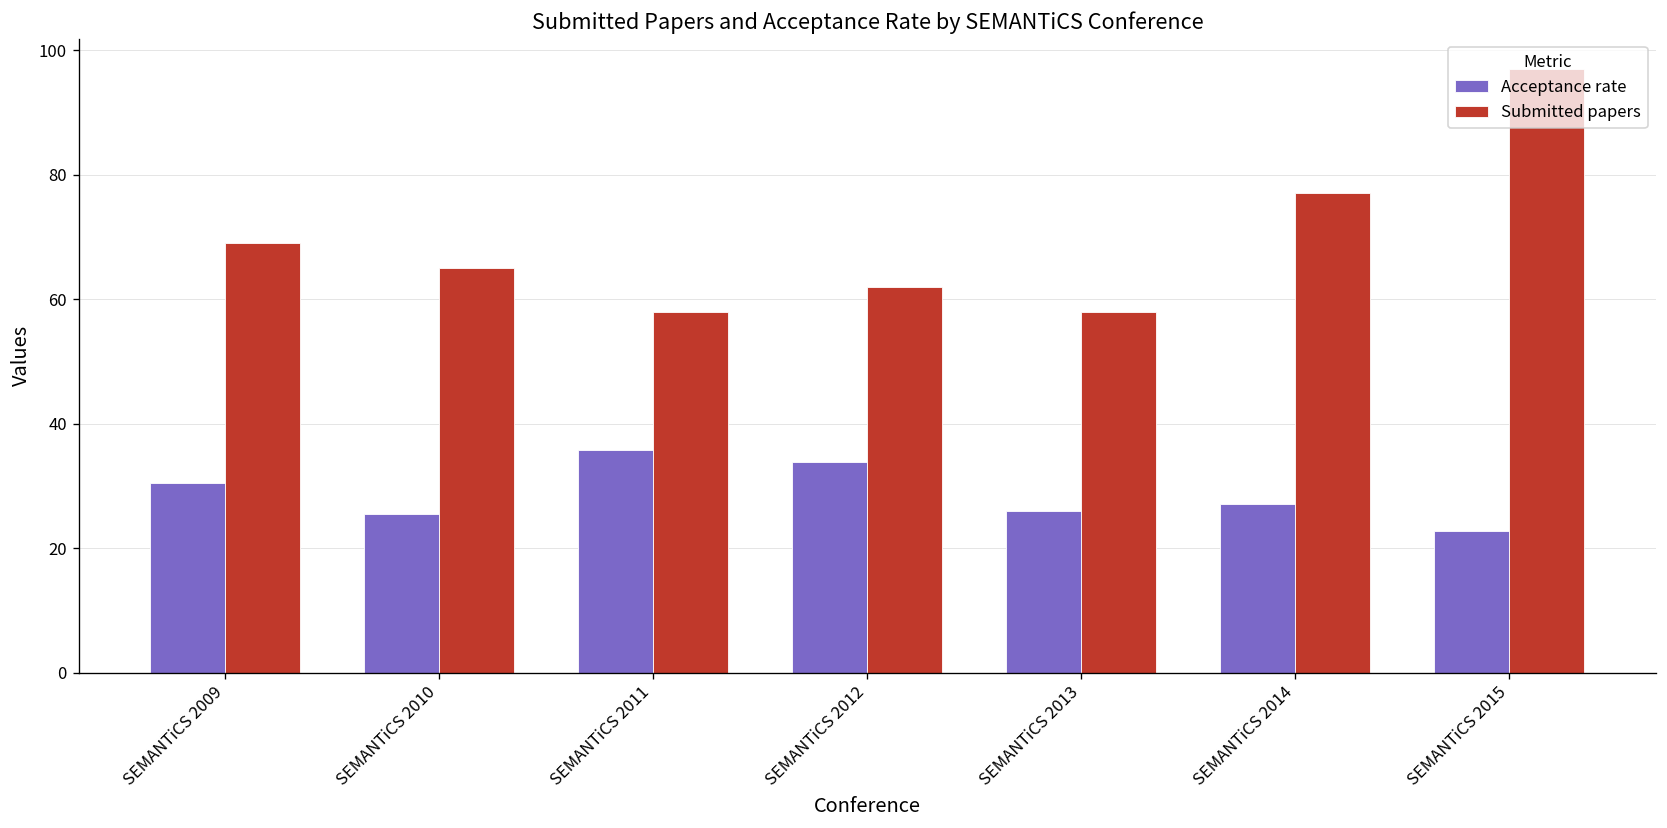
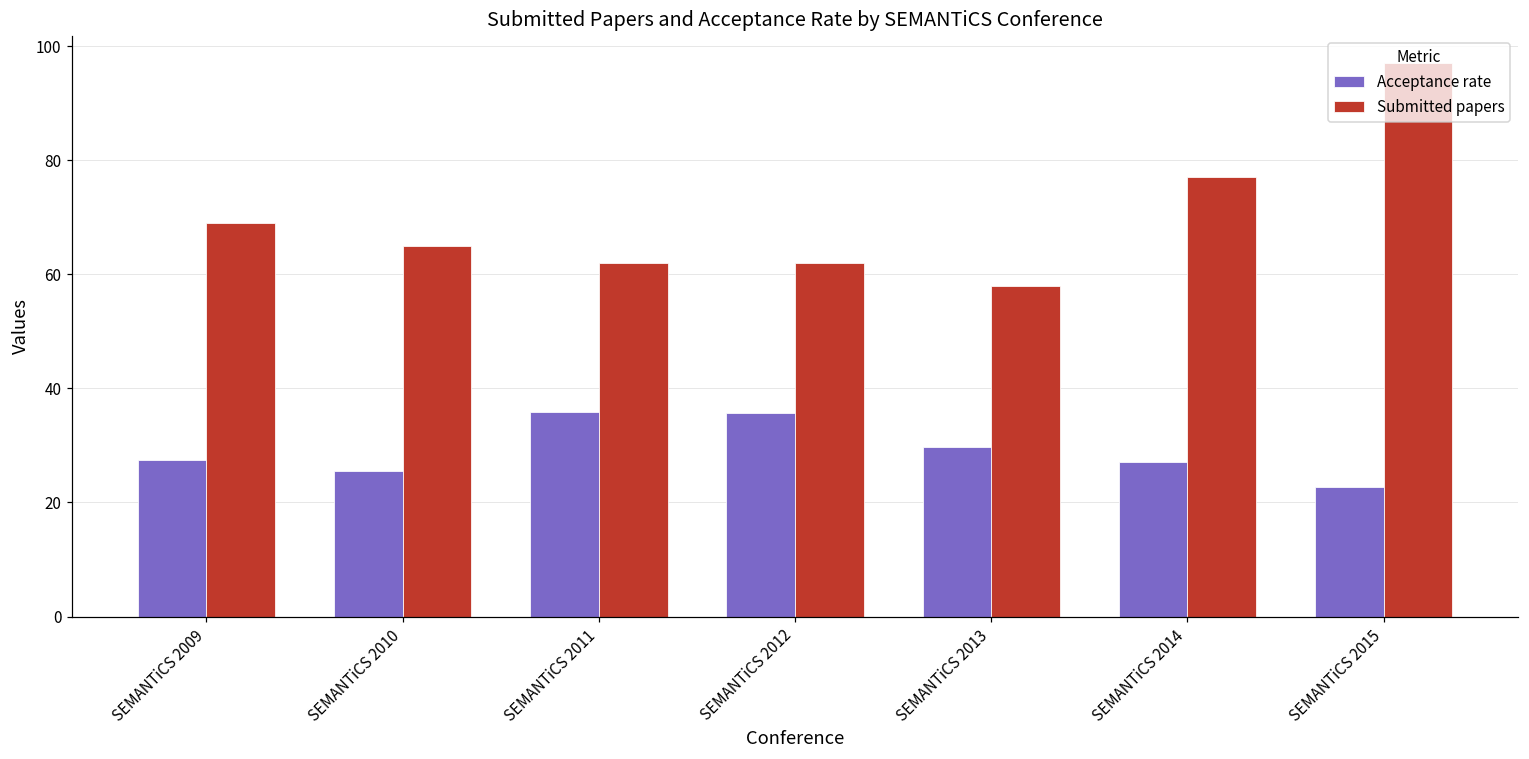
  {
    "Acceptance rate": {
-     "SEMANTiCS 2009": 30,
+     "SEMANTiCS 2009": 27,
      "SEMANTiCS 2010": 26,
      "SEMANTiCS 2011": 36,
-     "SEMANTiCS 2012": 34,
-     "SEMANTiCS 2013": 26,
+     "SEMANTiCS 2012": 36,
+     "SEMANTiCS 2013": 30,
      "SEMANTiCS 2014": 27,
      "SEMANTiCS 2015": 23
    },
    "Submitted papers": {
      "SEMANTiCS 2009": 69,
      "SEMANTiCS 2010": 65,
-     "SEMANTiCS 2011": 58,
+     "SEMANTiCS 2011": 62,
      "SEMANTiCS 2012": 62,
      "SEMANTiCS 2013": 58,
      "SEMANTiCS 2014": 77
    }
  }
